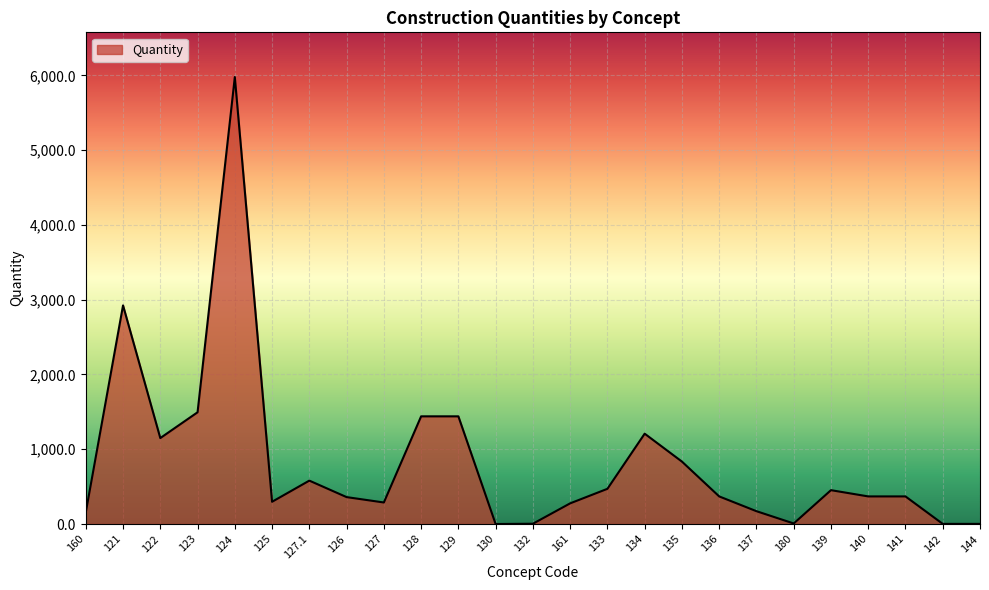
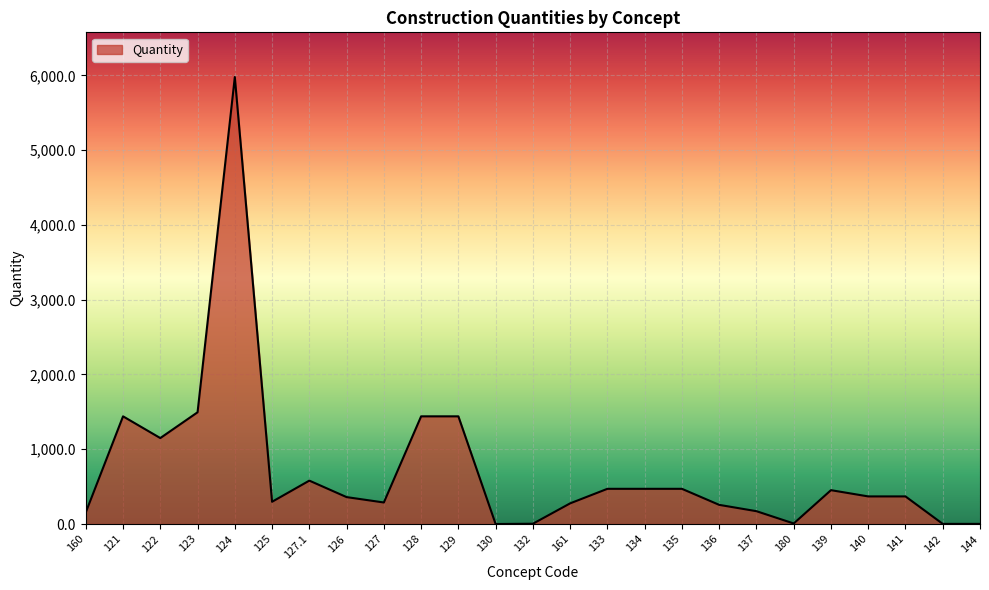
  {
    "160": "200",
-   "121": "2,900",
+   "121": "1,400",
    "122": "1,100",
    "123": "1,500",
    "124": "6,000",
    "125": "300",
    "127.1": "600",
    "126": "400",
    "127": "300",
    "128": "1,400",
    "129": "1,400",
    "130": "0",
    "132": "0",
    "161": "300",
    "133": "500",
-   "134": "1,200",
-   "135": "800",
-   "136": "400",
+   "134": "500",
+   "135": "500",
+   "136": "300",
    "137": "200",
    "180": "0",
    "139": "500",
    "140": "400",
    "141": "400",
    "142": "0",
    "144": "0"
  }
